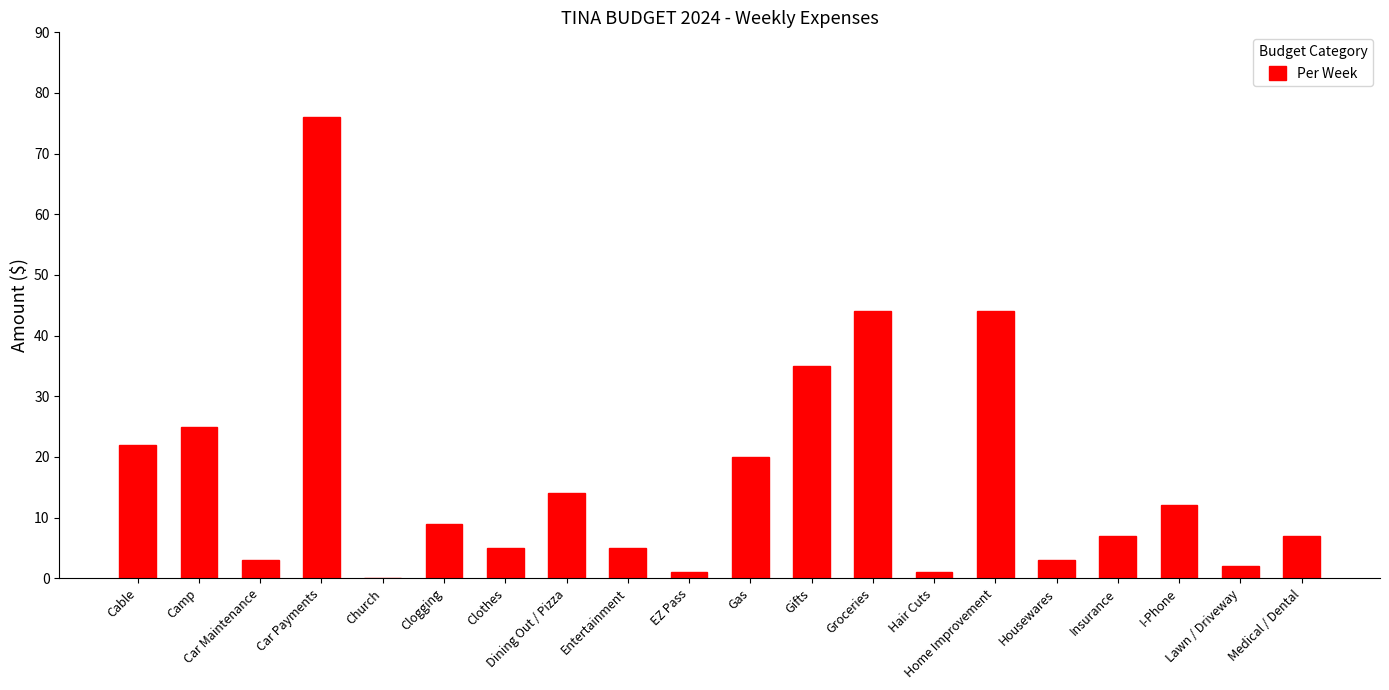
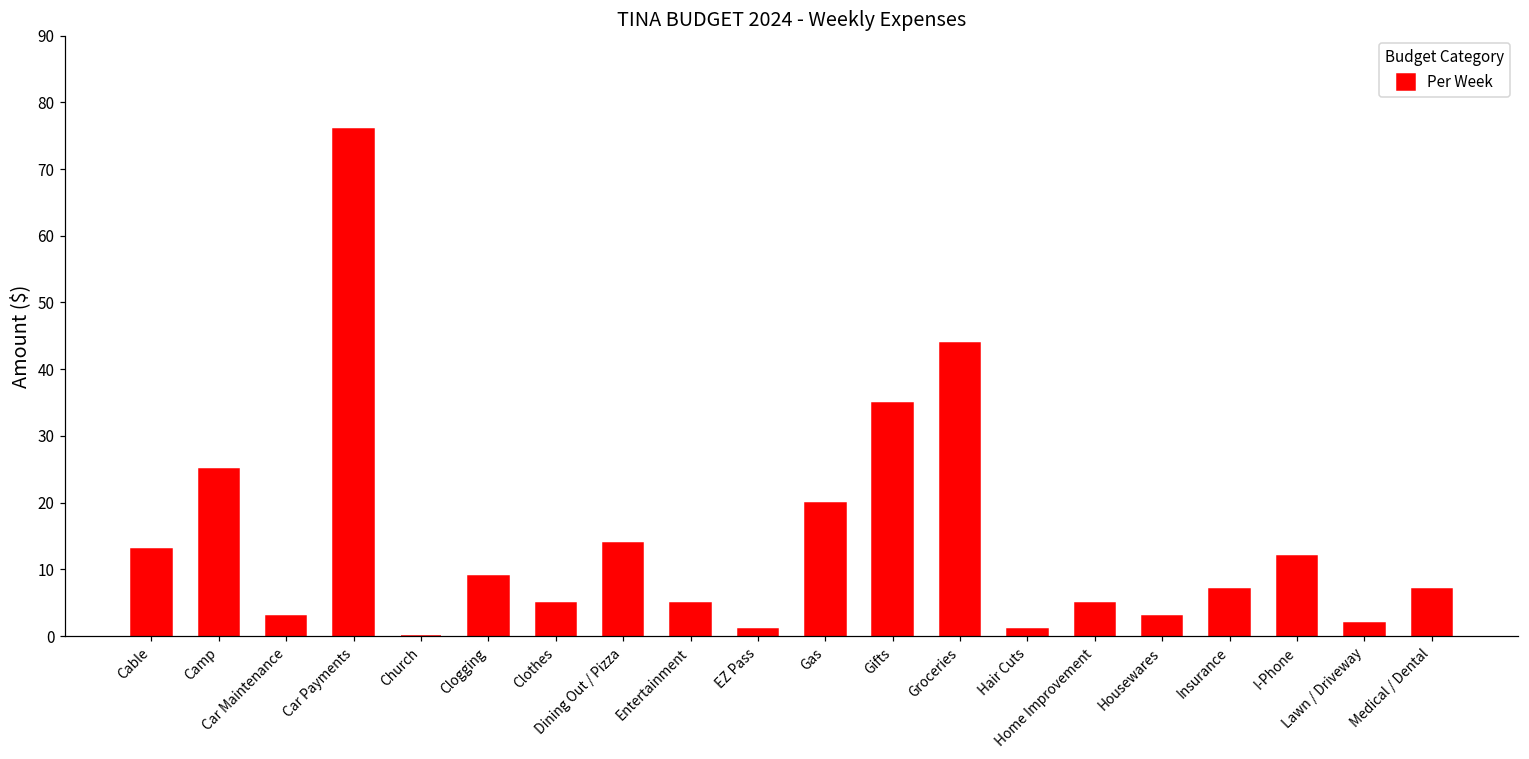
  {
-   "Cable": 22,
+   "Cable": 13,
    "Camp": 25,
    "Car Maintenance": 3,
    "Car Payments": 76,
    "Church": 0,
    "Clogging": 9,
    "Clothes": 5,
    "Dining Out / Pizza": 14,
    "Entertainment": 5,
    "EZ Pass": 1,
    "Gas": 20,
    "Gifts": 35,
    "Groceries": 44,
    "Hair Cuts": 1,
-   "Home Improvement": 44,
+   "Home Improvement": 5,
    "Housewares": 3,
    "Insurance": 7,
    "I-Phone": 12,
    "Lawn / Driveway": 2,
    "Medical / Dental": 7
  }
